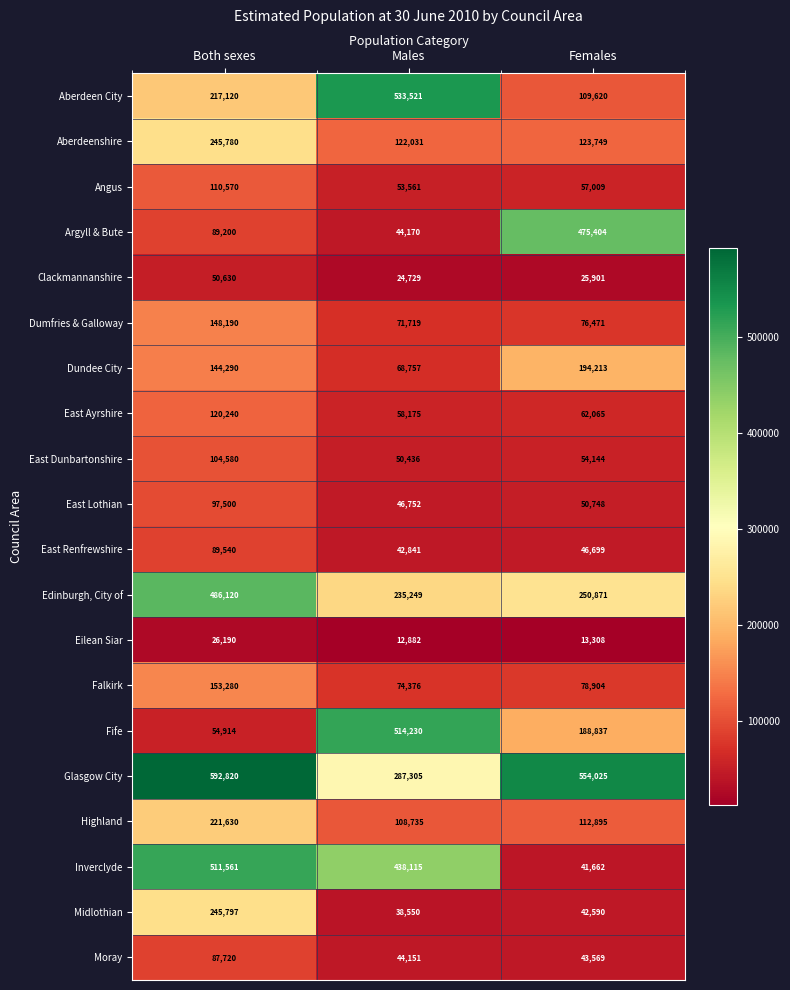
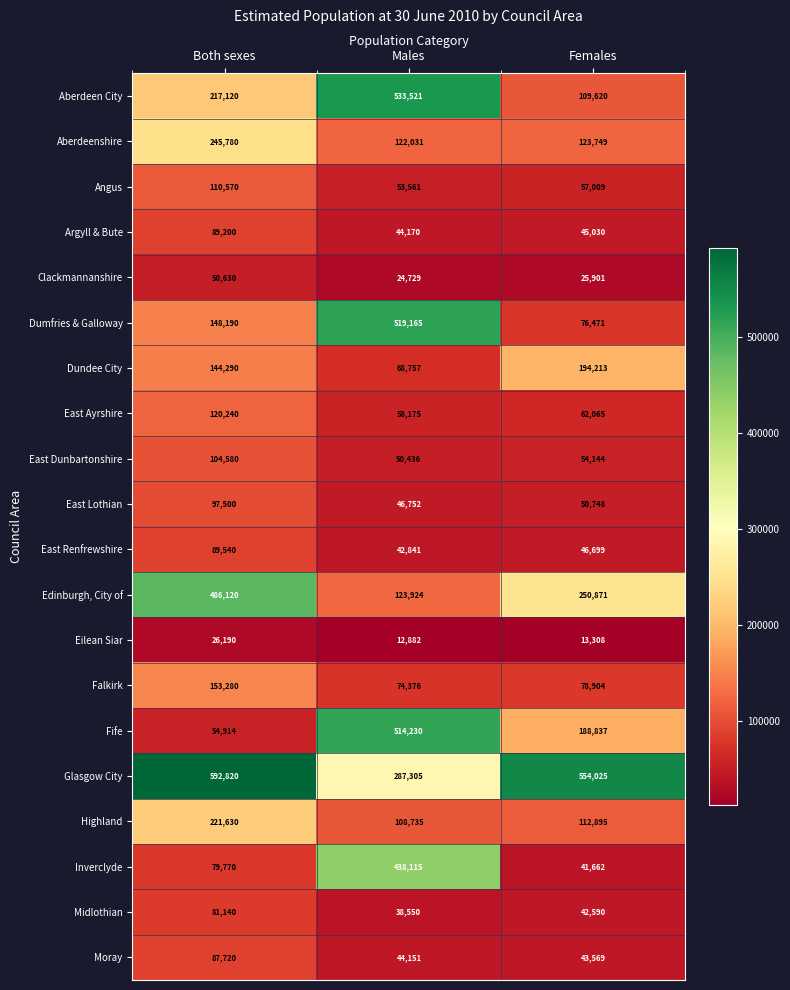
  {
    "Aberdeen City": {
      "Both sexes": "217,120",
      "Males": "533,521",
      "Females": "109,620"
    },
    "Aberdeenshire": {
      "Both sexes": "245,780",
      "Males": "122,031",
      "Females": "123,749"
    },
    "Angus": {
      "Both sexes": "110,570",
      "Males": "53,561",
      "Females": "57,009"
    },
    "Argyll & Bute": {
      "Both sexes": "89,200",
      "Males": "44,170",
-     "Females": "475,404"
+     "Females": "45,030"
    },
    "Clackmannanshire": {
      "Both sexes": "50,630",
      "Males": "24,729",
      "Females": "25,901"
    },
    "Dumfries & Galloway": {
      "Both sexes": "148,190",
-     "Males": "71,719",
+     "Males": "519,165",
      "Females": "76,471"
    },
    "Dundee City": {
      "Both sexes": "144,290",
      "Males": "68,757",
      "Females": "194,213"
    },
    "East Ayrshire": {
      "Both sexes": "120,240",
      "Males": "58,175",
      "Females": "62,065"
    },
    "East Dunbartonshire": {
      "Both sexes": "104,580",
      "Males": "50,436",
      "Females": "54,144"
    },
    "East Lothian": {
      "Both sexes": "97,500",
      "Males": "46,752",
      "Females": "50,748"
    },
    "East Renfrewshire": {
      "Both sexes": "89,540",
      "Males": "42,841",
      "Females": "46,699"
    },
    "Edinburgh, City of": {
      "Both sexes": "486,120",
-     "Males": "235,249",
+     "Males": "123,924",
      "Females": "250,871"
    },
    "Eilean Siar": {
      "Both sexes": "26,190",
      "Males": "12,882",
      "Females": "13,308"
    },
    "Falkirk": {
      "Both sexes": "153,280",
      "Males": "74,376",
      "Females": "78,904"
    },
    "Fife": {
      "Both sexes": "54,914",
      "Males": "514,230",
      "Females": "188,837"
    },
    "Glasgow City": {
      "Both sexes": "592,820",
      "Males": "287,305",
      "Females": "554,025"
    },
    "Highland": {
      "Both sexes": "221,630",
      "Males": "108,735",
      "Females": "112,895"
    },
    "Inverclyde": {
-     "Both sexes": "511,561",
+     "Both sexes": "79,770",
      "Males": "438,115",
      "Females": "41,662"
    },
    "Midlothian": {
-     "Both sexes": "245,797",
+     "Both sexes": "81,140",
      "Males": "38,550",
      "Females": "42,590"
    },
    "Moray": {
      "Both sexes": "87,720",
      "Males": "44,151",
      "Females": "43,569"
    }
  }
